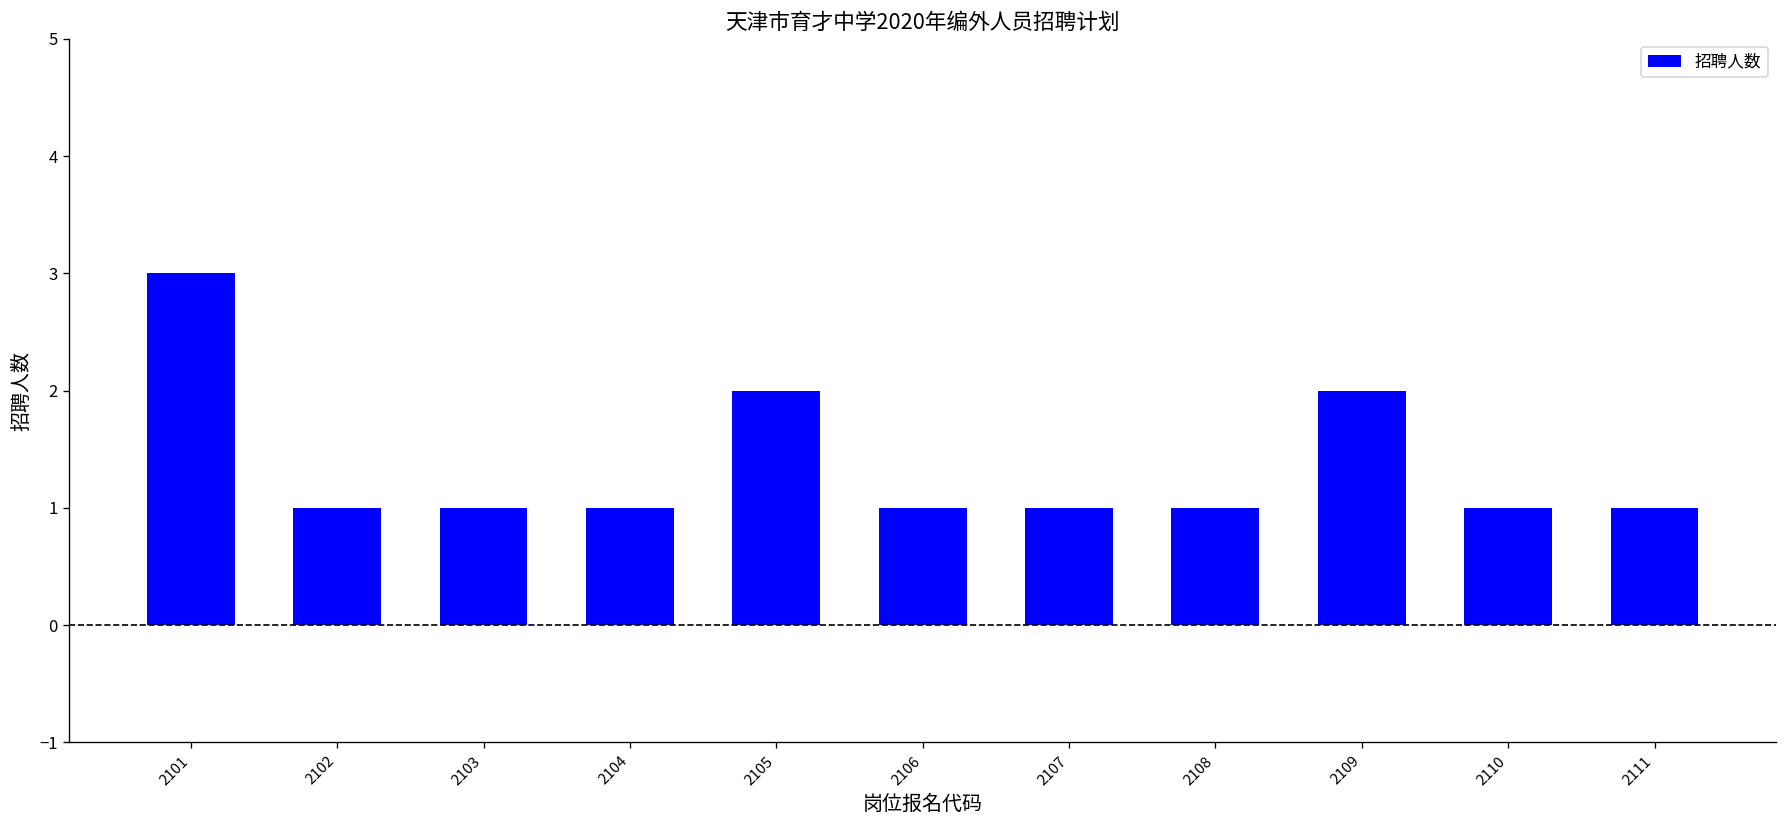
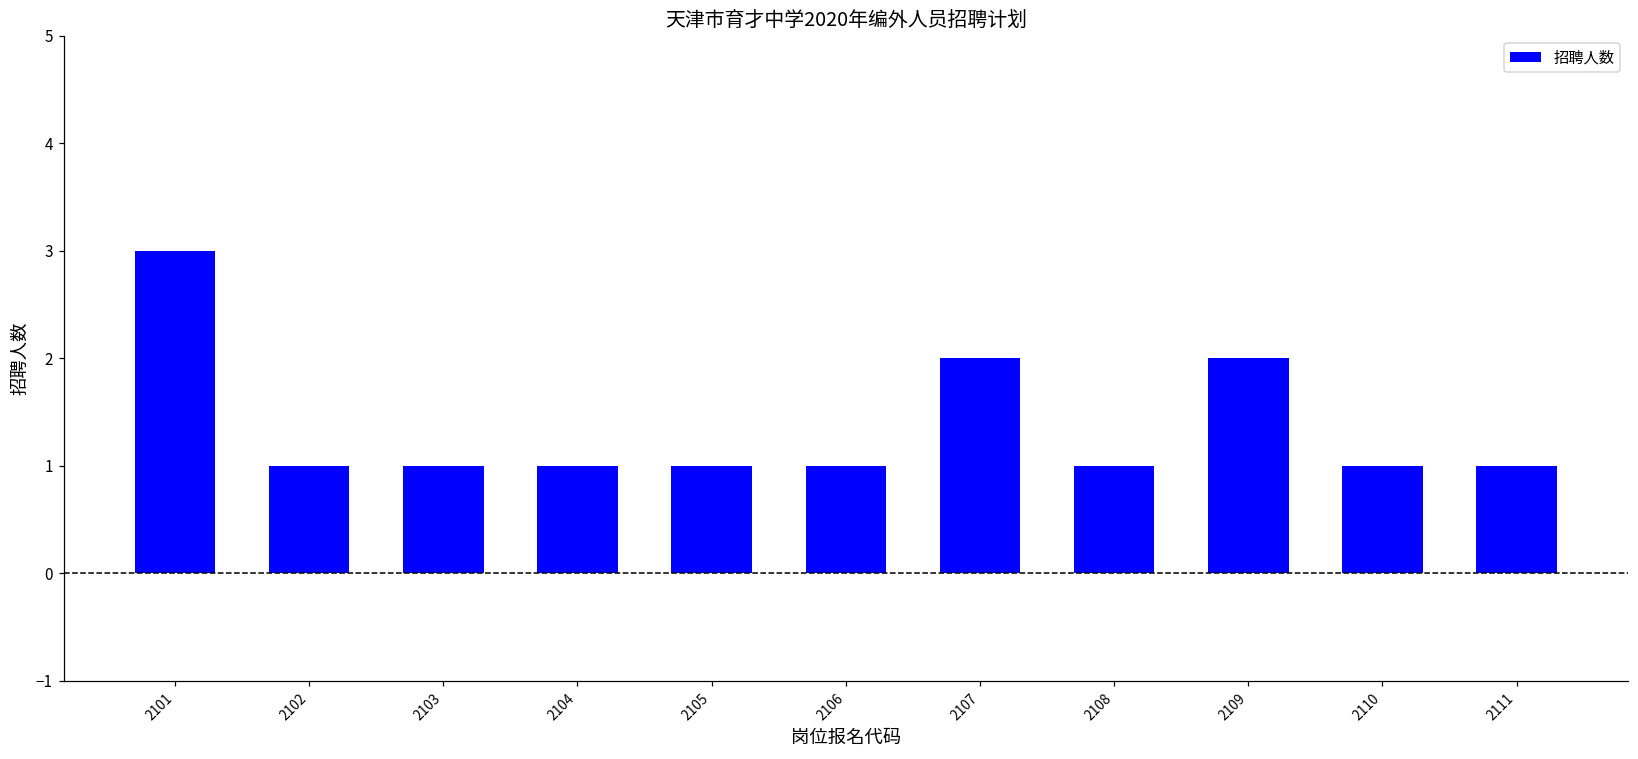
  {
    "2101": 3,
    "2102": 1,
    "2103": 1,
    "2104": 1,
-   "2105": 2,
+   "2105": 1,
    "2106": 1,
-   "2107": 1,
+   "2107": 2,
    "2108": 1,
    "2109": 2,
    "2110": 1,
    "2111": 1
  }
